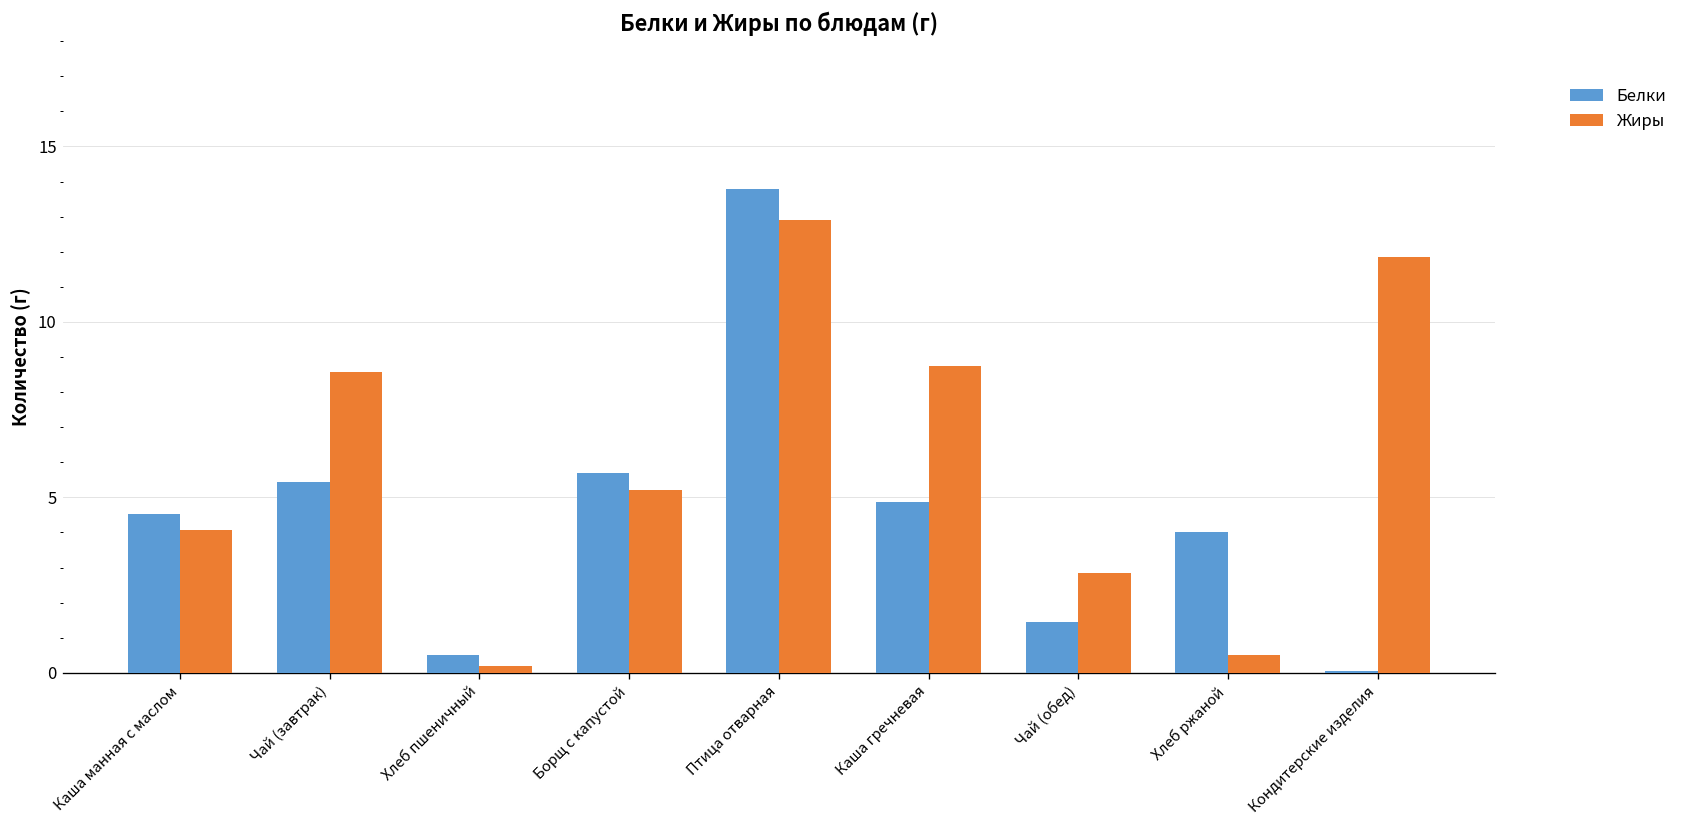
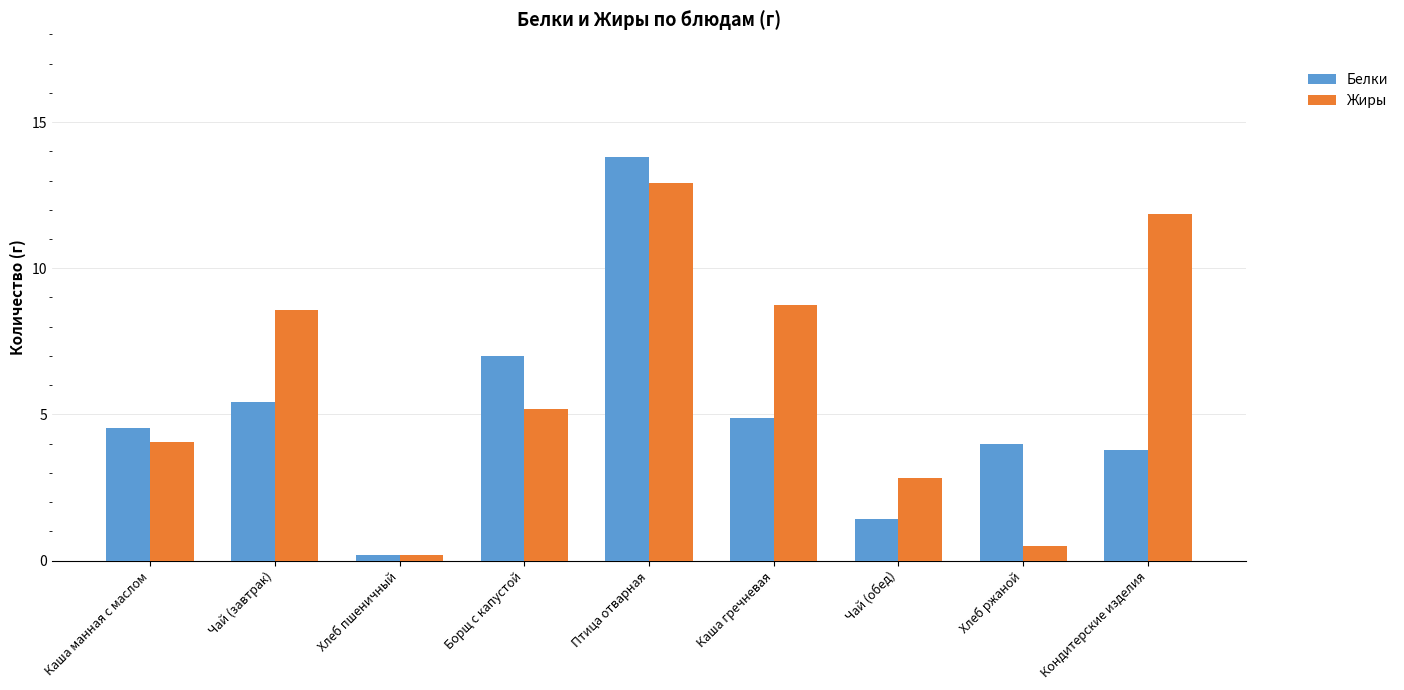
  {
    "Белки": {
      "Каша манная с маслом": 4.5,
      "Чай (завтрак)": 5.4,
-     "Хлеб пшеничный": 0.5,
-     "Борщ с капустой": 5.7,
+     "Хлеб пшеничный": 0.2,
+     "Борщ с капустой": 7.0,
      "Птица отварная": 13.8,
      "Каша гречневая": 4.9,
      "Чай (обед)": 1.4,
      "Хлеб ржаной": 4.0,
-     "Кондитерские изделия": 0.1
+     "Кондитерские изделия": 3.8
    },
    "Жиры": {
      "Каша манная с маслом": 4.1,
      "Чай (завтрак)": 8.6,
      "Хлеб пшеничный": 0.2,
      "Борщ с капустой": 5.2,
      "Птица отварная": 12.9,
      "Каша гречневая": 8.8,
      "Чай (обед)": 2.8,
      "Хлеб ржаной": 0.5,
      "Кондитерские изделия": 11.9
    }
  }
